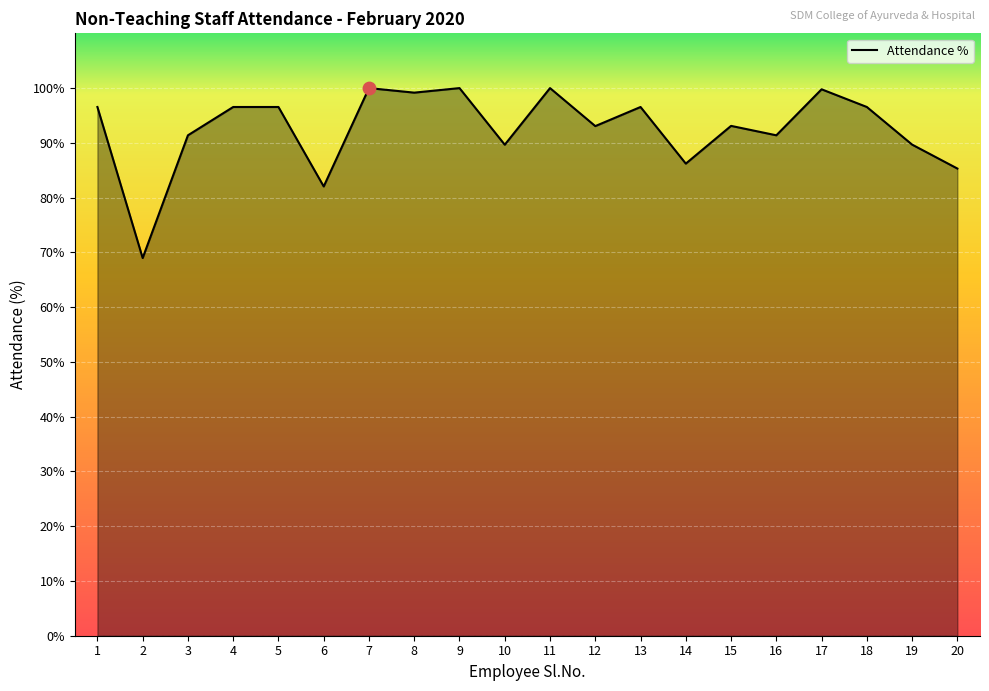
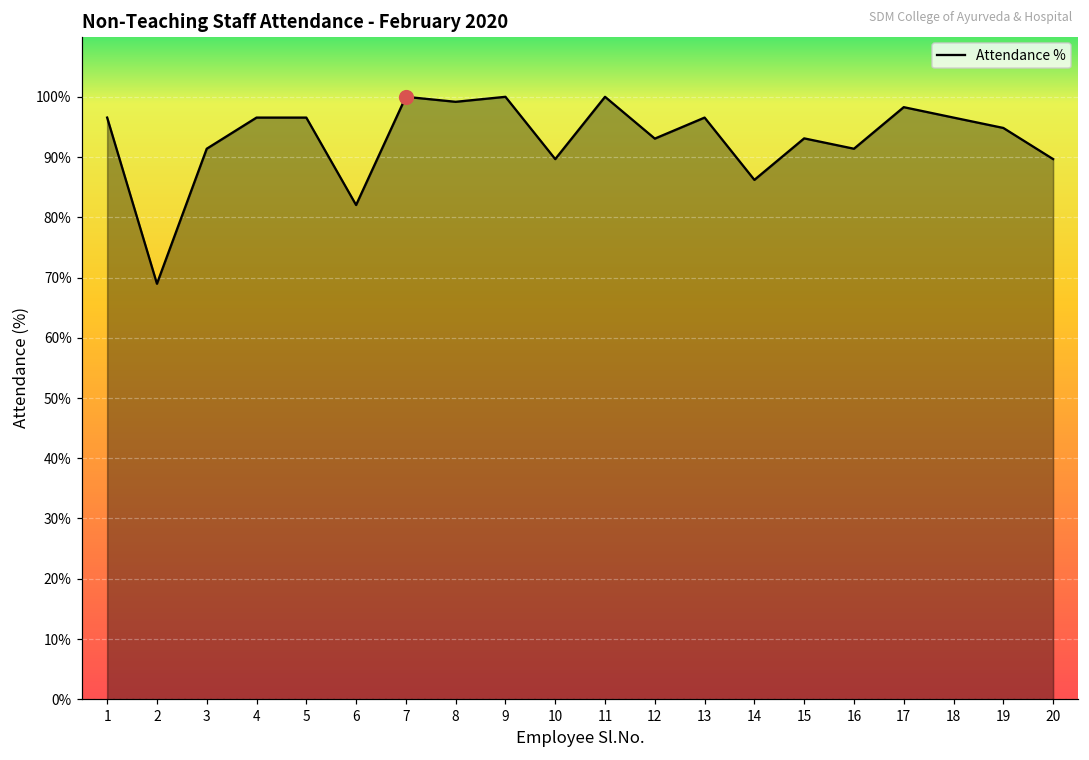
  {
    "Attendance %": {
      "1": "97%",
      "2": "69%",
      "3": "91%",
      "4": "97%",
      "5": "97%",
      "6": "82%",
      "8": "99%",
      "9": "100%",
      "10": "90%",
      "11": "100%",
      "12": "93%",
      "13": "97%",
      "14": "86%",
      "15": "93%",
      "16": "91%",
-     "17": "100%",
+     "17": "98%",
      "18": "97%",
-     "19": "90%",
-     "20": "85%"
+     "19": "95%",
+     "20": "90%"
    }
  }
